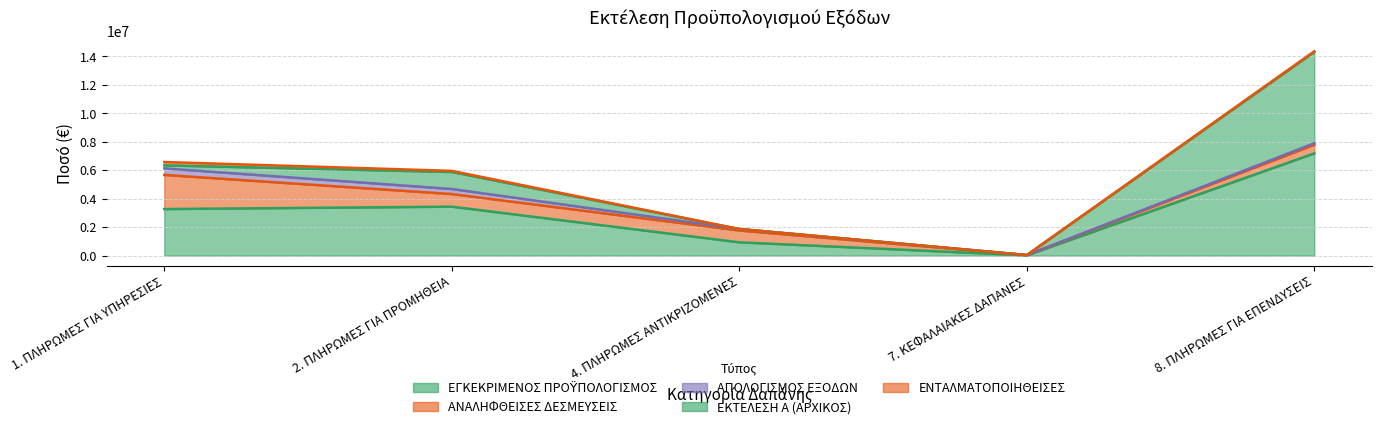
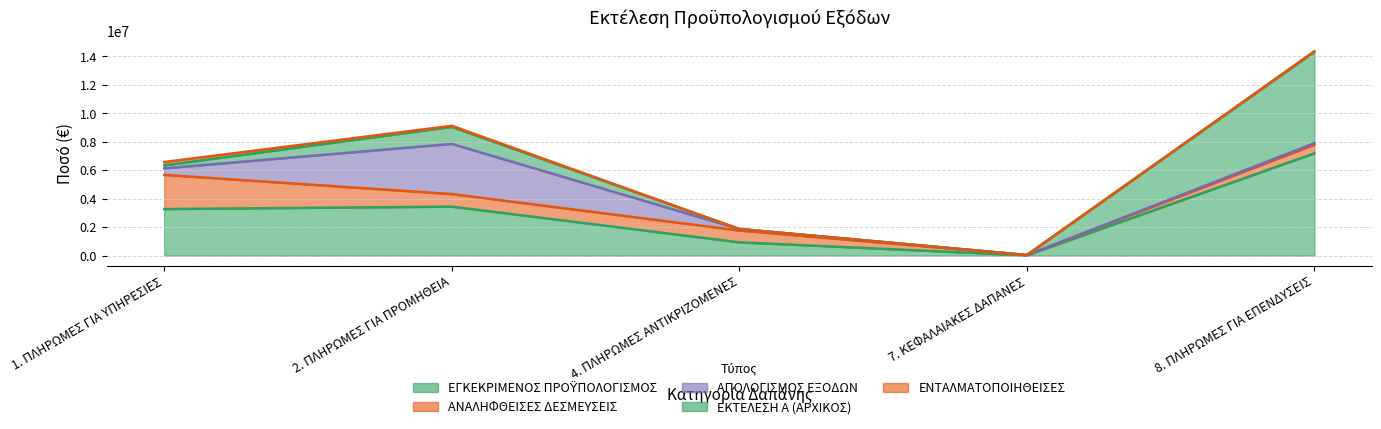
  {
    "ΑΠΟΛΟΓΙΣΜΟΣ ΕΞΟΔΩΝ": {
      "1. ΠΛΗΡΩΜΕΣ ΓΙΑ ΥΠΗΡΕΣΙΕΣ": 500000,
-     "2. ΠΛΗΡΩΜΕΣ ΓΙΑ ΠΡΟΜΗΘΕΙΑ": 400000
+     "2. ΠΛΗΡΩΜΕΣ ΓΙΑ ΠΡΟΜΗΘΕΙΑ": 3500000
    }
  }
